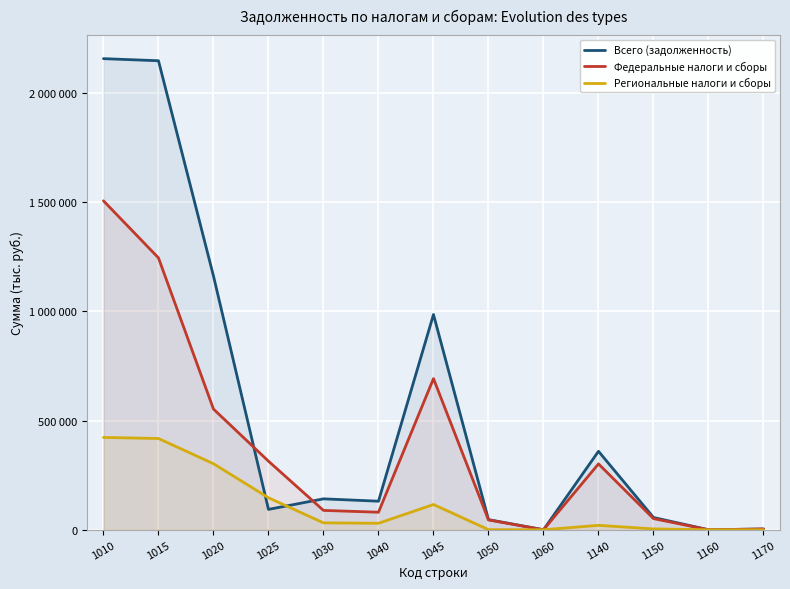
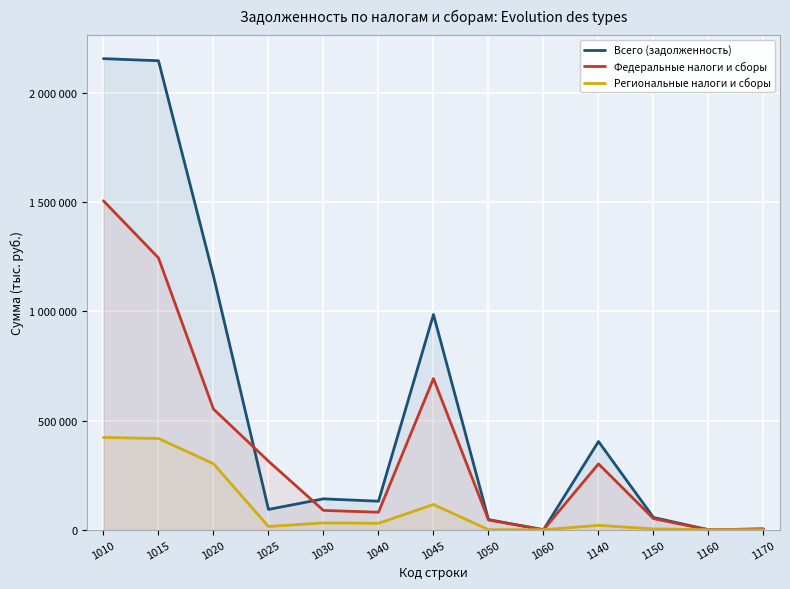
  {
    "Всего (задолженность)": {
      "1010": 2160000,
      "1015": 2150000,
      "1020": 1160000,
      "1025": 90000,
      "1030": 140000,
      "1040": 130000,
      "1045": 990000,
-     "1140": 360000
+     "1140": 400000
    },
    "Федеральные налоги и сборы": {
      "1010": 1510000,
      "1015": 1240000,
      "1020": 550000,
      "1025": 310000,
      "1030": 90000,
      "1040": 80000,
      "1045": 690000,
      "1140": 300000
    },
    "Региональные налоги и сборы": {
      "1010": 420000,
      "1015": 420000,
      "1020": 300000,
-     "1025": 150000,
+     "1025": 10000,
      "1030": 30000,
      "1040": 30000,
      "1045": 120000,
      "1050": 0,
      "1140": 20000,
      "1150": 0
    }
  }
